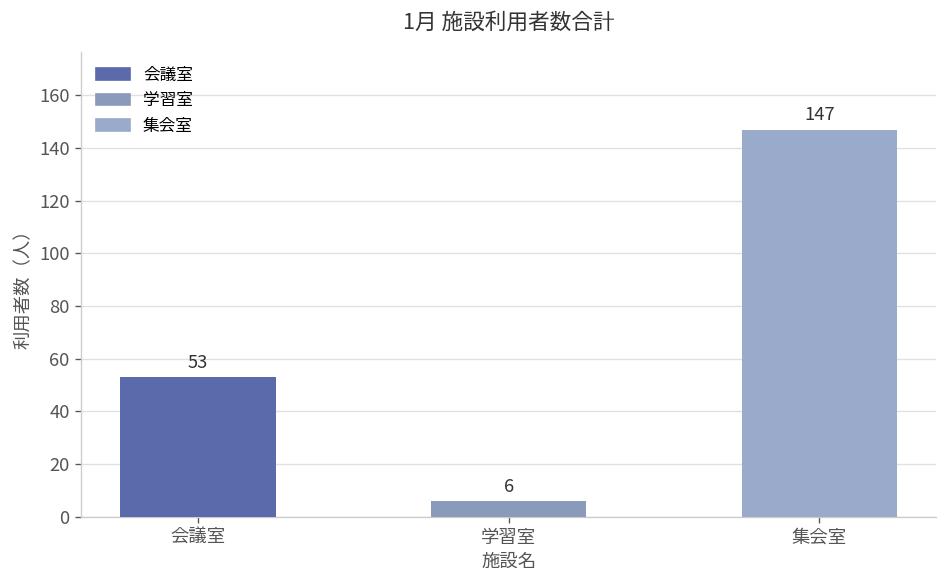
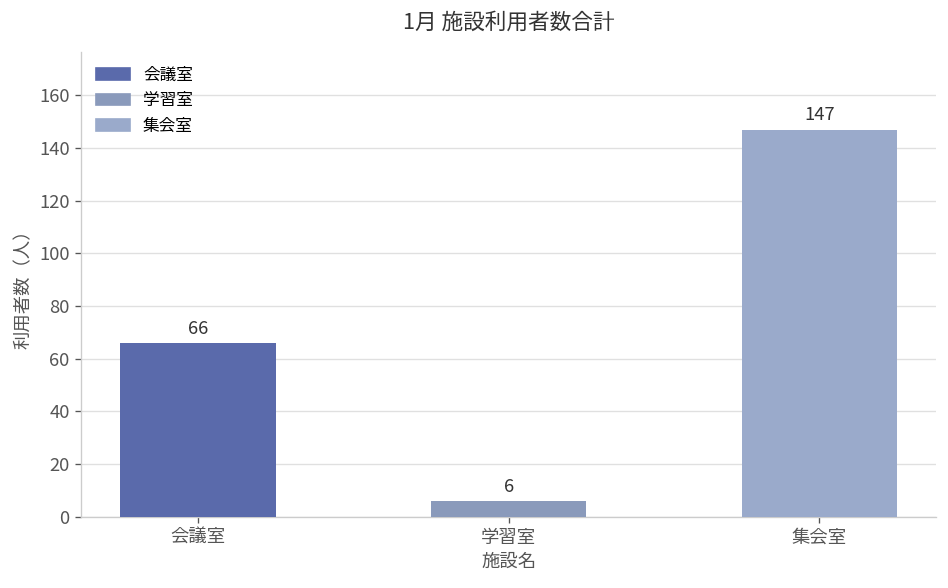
  {
-   "会議室": 53,
+   "会議室": 66,
    "学習室": 6,
    "集会室": 147
  }
